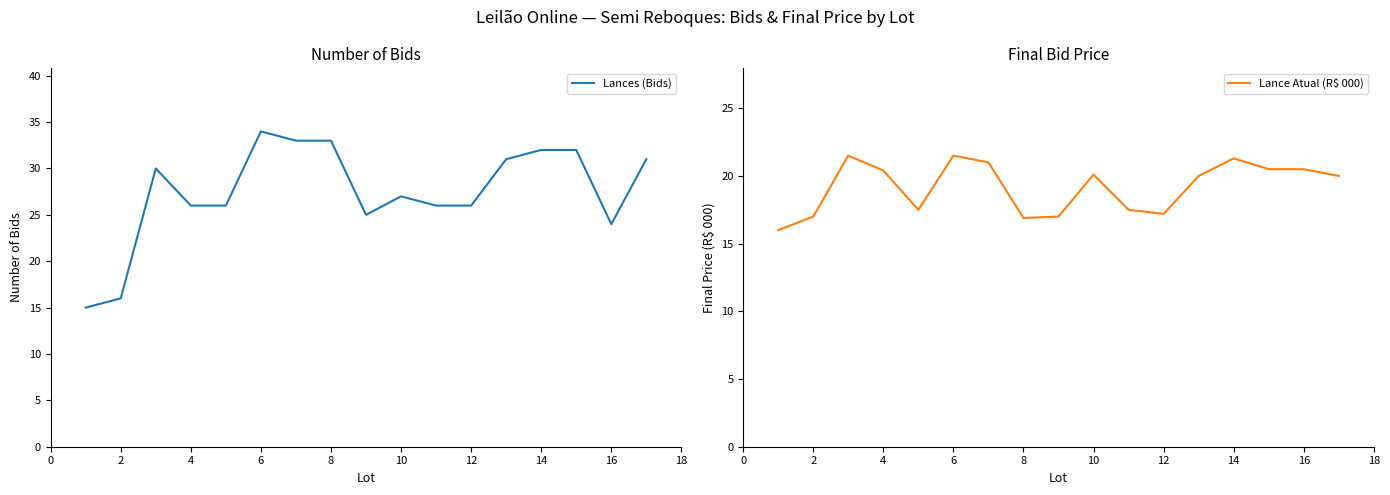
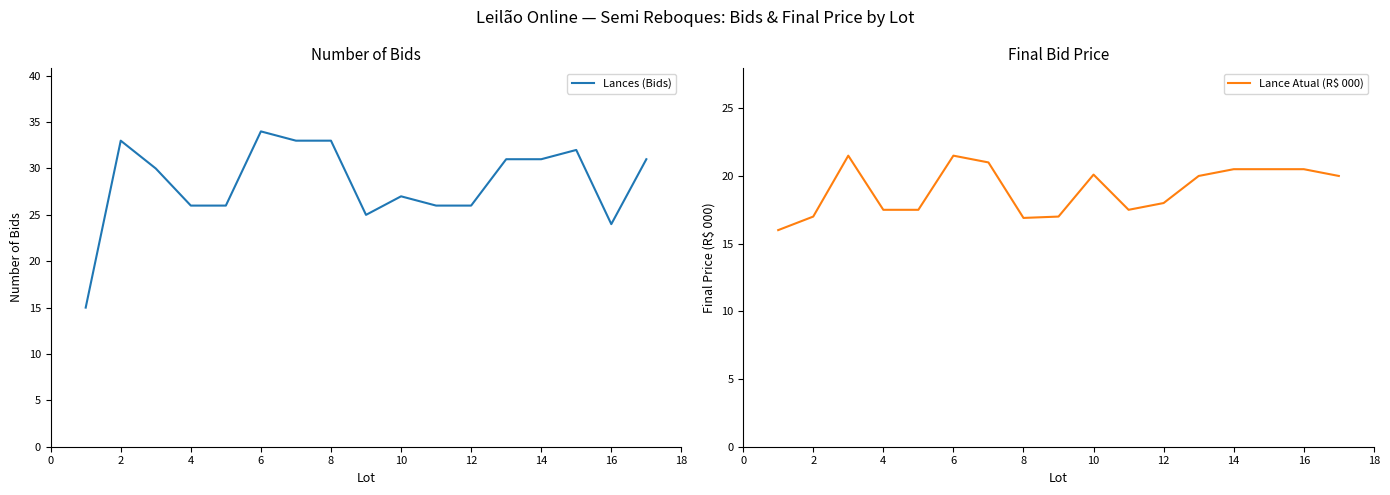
  {
    "Number of Bids": {
-     "2": 16,
+     "2": 33,
      "4": 26,
      "6": 34,
      "8": 33,
      "10": 27,
      "12": 26,
-     "14": 32,
+     "14": 31,
      "16": 24
    },
    "Final Bid Price": {
      "2": 17.0,
-     "4": 20.4,
+     "4": 17.5,
      "6": 21.5,
      "8": 16.9,
      "10": 20.1,
-     "12": 17.2,
-     "14": 21.3,
+     "12": 18.0,
+     "14": 20.5,
      "16": 20.5
    }
  }
